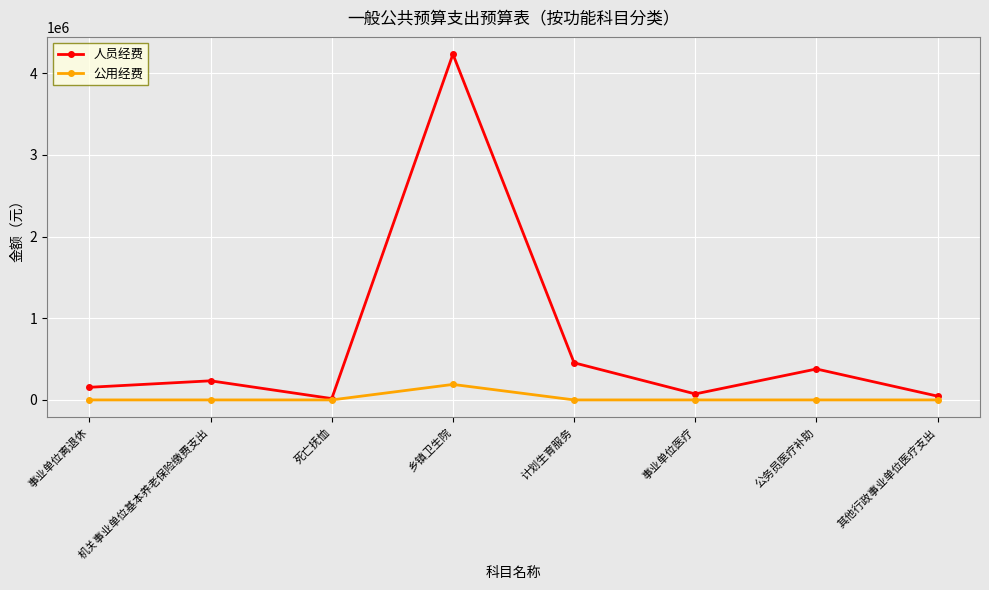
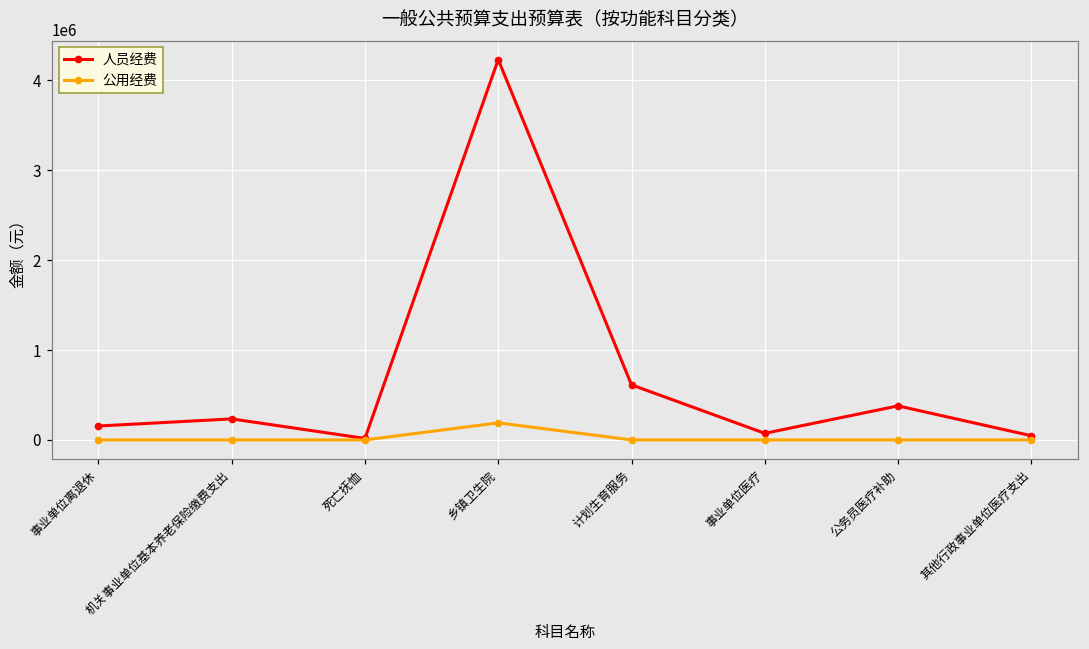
  {
    "人员经费": {
      "事业单位离退休": 200000,
      "机关事业单位基本养老保险缴费支出": 200000,
      "乡镇卫生院": 4200000,
-     "计划生育服务": 500000,
+     "计划生育服务": 600000,
      "事业单位医疗": 100000,
      "公务员医疗补助": 400000,
      "其他行政事业单位医疗支出": 0
    },
    "公用经费": {
      "事业单位离退休": 0,
      "机关事业单位基本养老保险缴费支出": 0,
      "乡镇卫生院": 200000,
      "计划生育服务": 0,
      "事业单位医疗": 0,
      "公务员医疗补助": 0,
      "其他行政事业单位医疗支出": 0
    }
  }
